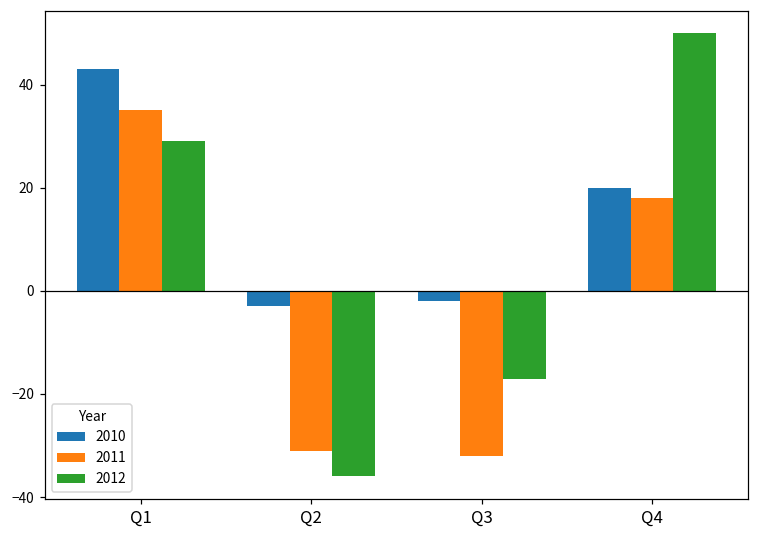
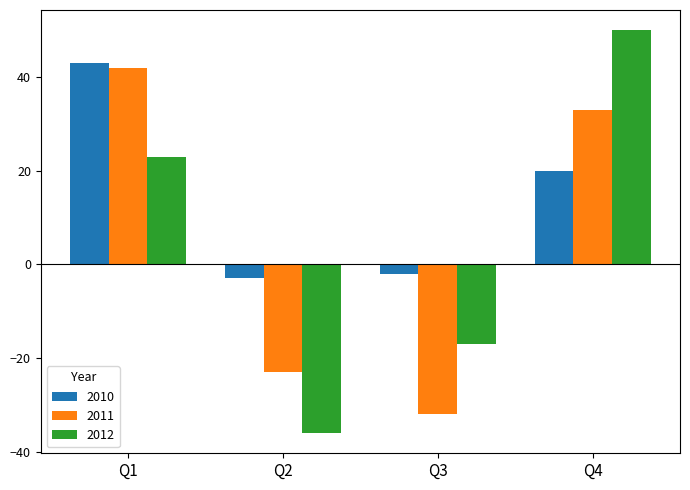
  {
    "2010": {
      "Q1": 43,
      "Q2": -3,
      "Q3": -2,
      "Q4": 20
    },
    "2011": {
-     "Q1": 35,
-     "Q2": -31,
+     "Q1": 42,
+     "Q2": -23,
      "Q3": -32,
-     "Q4": 18
+     "Q4": 33
    },
    "2012": {
-     "Q1": 29,
+     "Q1": 23,
      "Q2": -36,
      "Q3": -17,
      "Q4": 50
    }
  }
